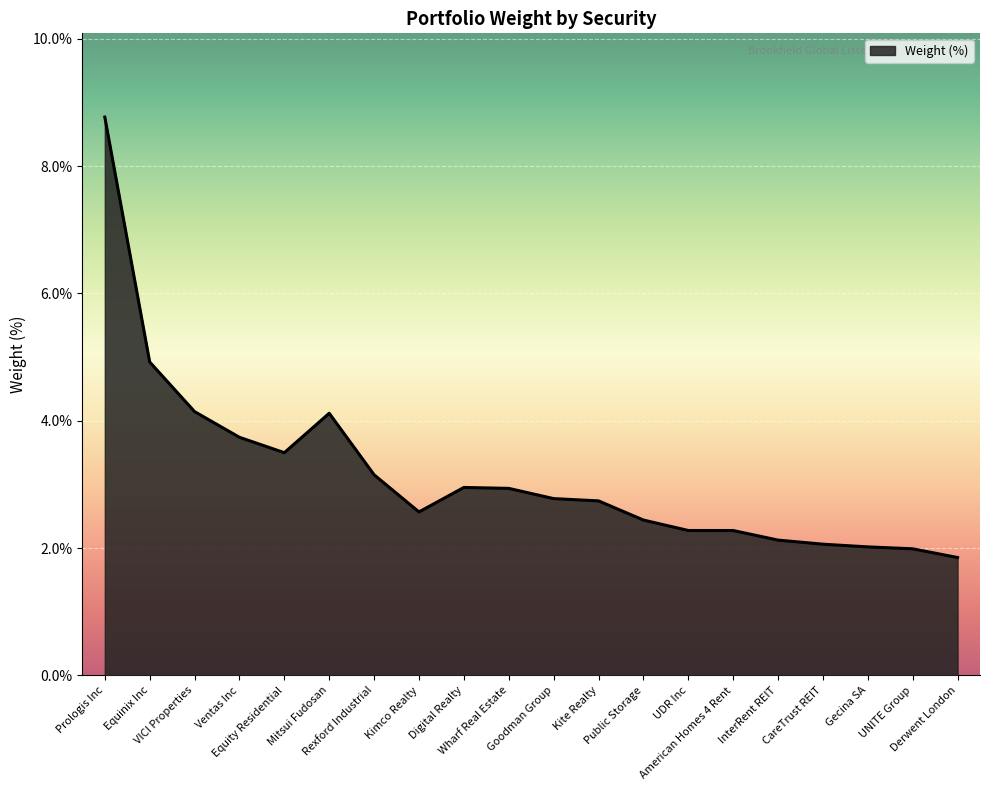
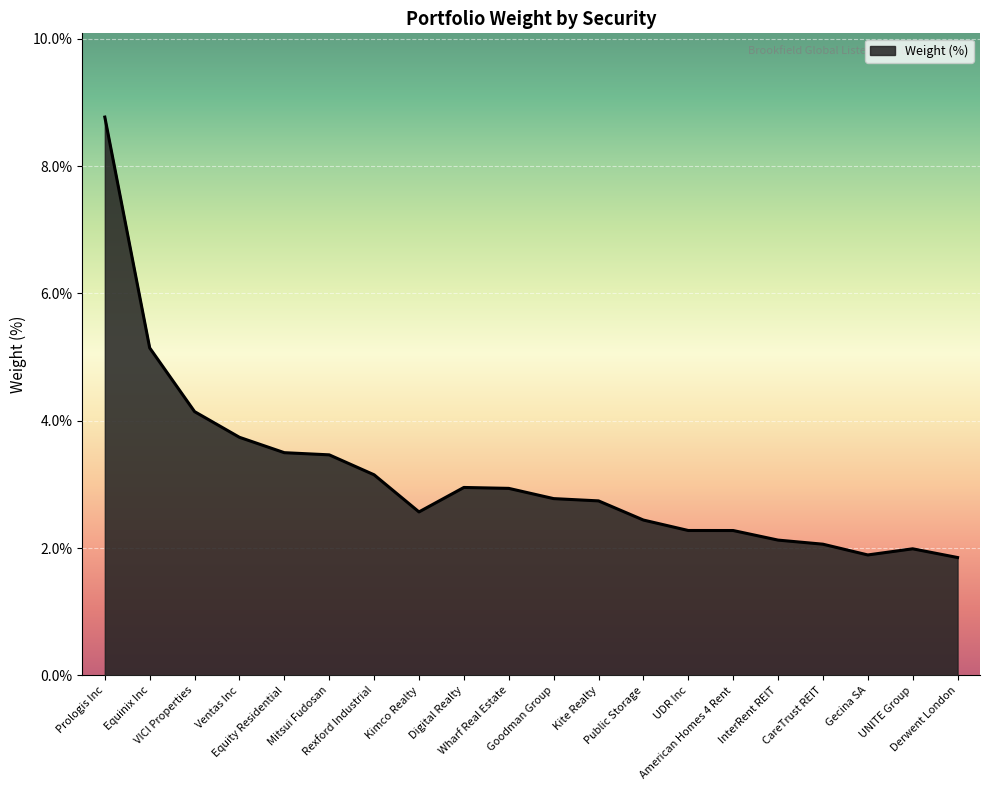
  {
    "Prologis Inc": "8.8%",
-   "Equinix Inc": "4.9%",
+   "Equinix Inc": "5.1%",
    "VICI Properties": "4.1%",
    "Ventas Inc": "3.7%",
    "Equity Residential": "3.5%",
-   "Mitsui Fudosan": "4.1%",
+   "Mitsui Fudosan": "3.5%",
    "Rexford Industrial": "3.2%",
    "Kimco Realty": "2.6%",
    "Digital Realty": "3.0%",
    "Wharf Real Estate": "2.9%",
    "Goodman Group": "2.8%",
    "Kite Realty": "2.7%",
    "Public Storage": "2.4%",
    "UDR Inc": "2.3%",
    "American Homes 4 Rent": "2.3%",
    "InterRent REIT": "2.1%",
    "CareTrust REIT": "2.1%",
-   "Gecina SA": "2.0%",
+   "Gecina SA": "1.9%",
    "UNITE Group": "2.0%",
    "Derwent London": "1.9%"
  }
